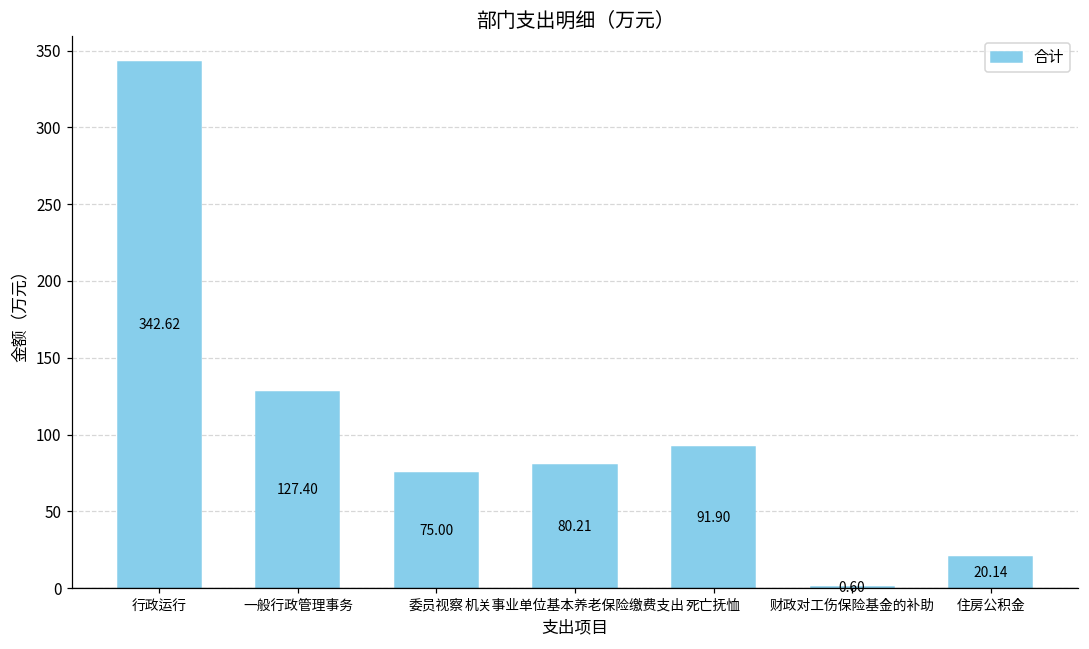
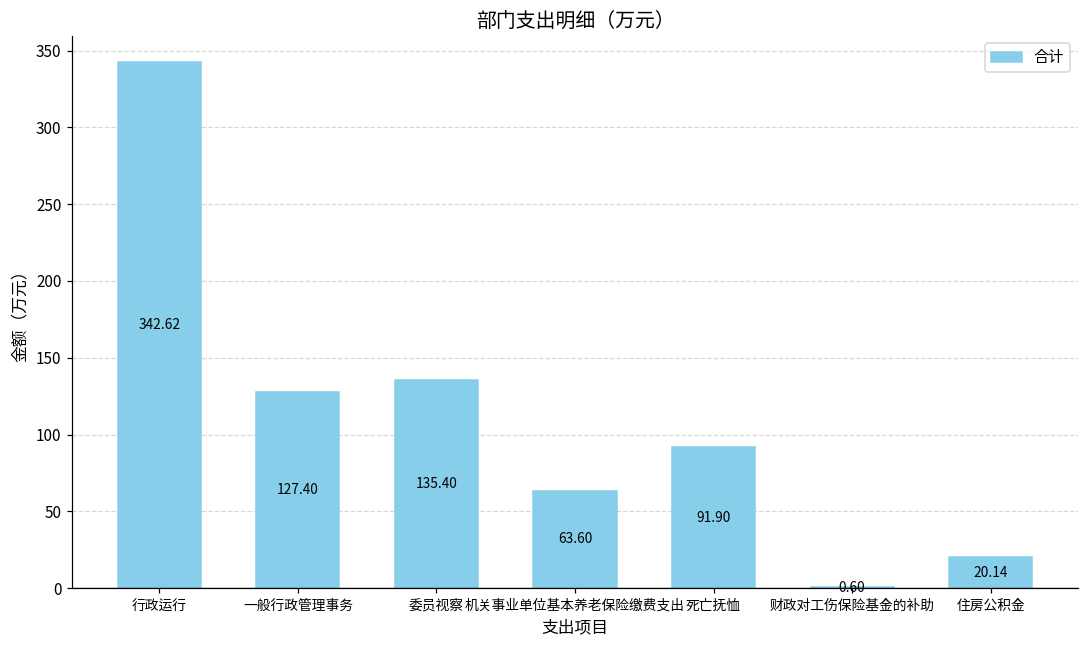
  {
    "行政运行": 342.62,
    "一般行政管理事务": 127.40,
-   "委员视察": 75.00,
-   "机关事业单位基本养老保险缴费支出": 80.21,
+   "委员视察": 135.40,
+   "机关事业单位基本养老保险缴费支出": 63.60,
    "死亡抚恤": 91.90,
    "财政对工伤保险基金的补助": 0.60,
    "住房公积金": 20.14
  }
